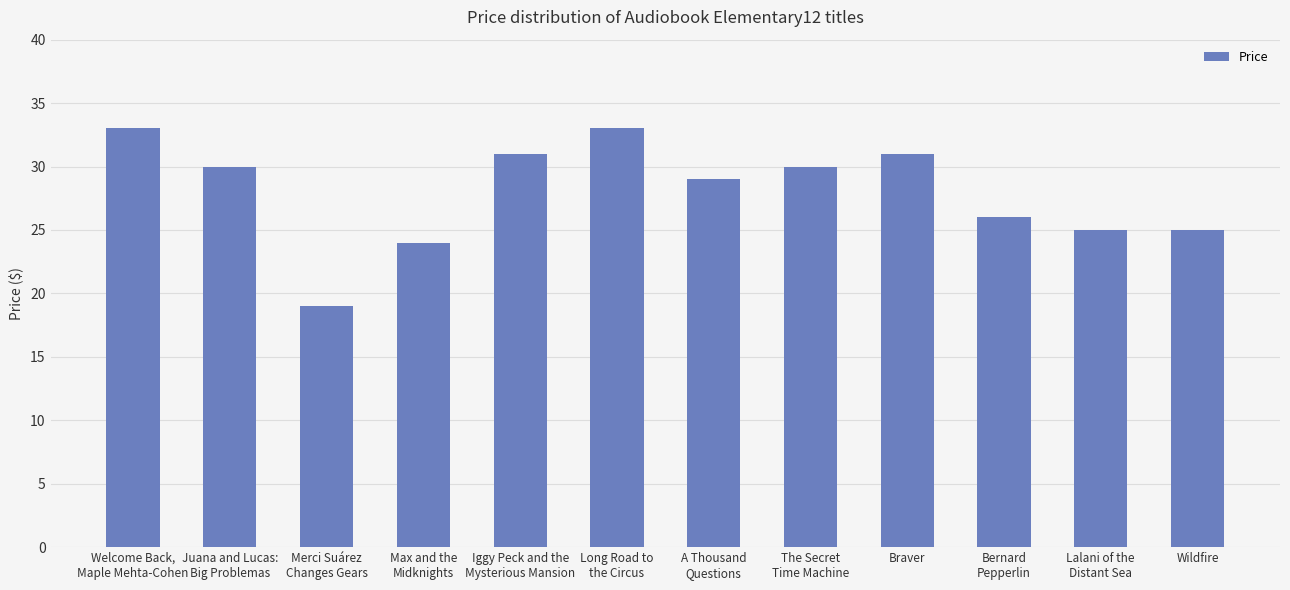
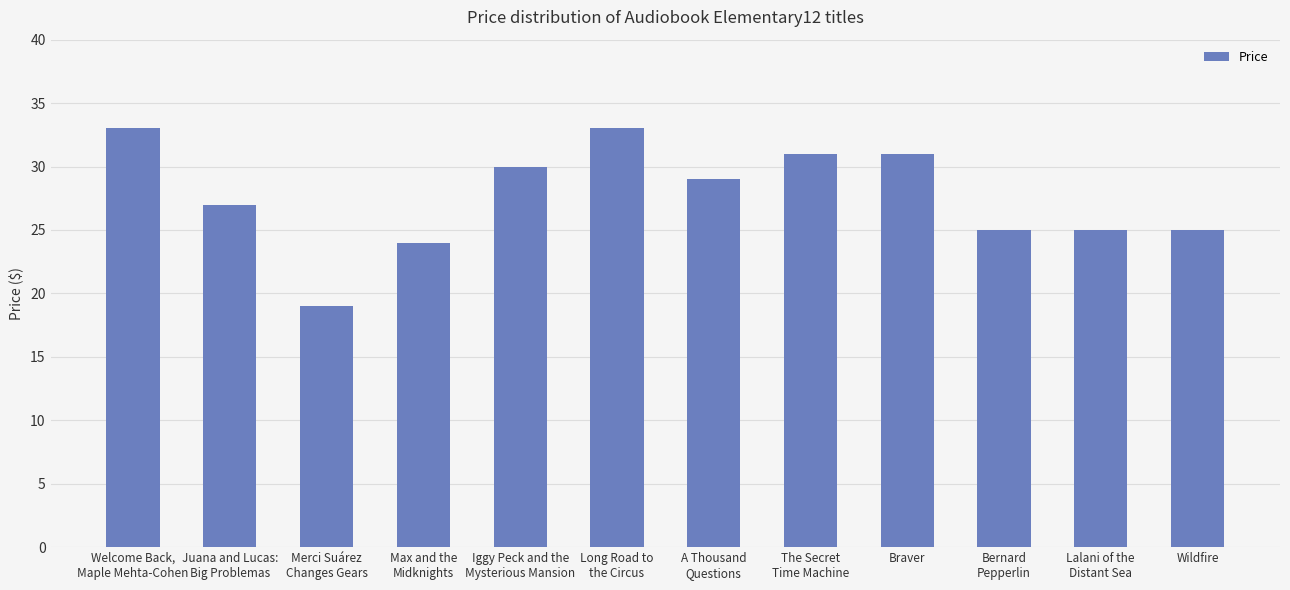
  {
    "Welcome Back, Maple Mehta-Cohen": 33,
-   "Juana and Lucas: Big Problemas": 30,
+   "Juana and Lucas: Big Problemas": 27,
    "Merci Suárez Changes Gears": 19,
    "Max and the Midknights": 24,
-   "Iggy Peck and the Mysterious Mansion": 31,
+   "Iggy Peck and the Mysterious Mansion": 30,
    "Long Road to the Circus": 33,
    "A Thousand Questions": 29,
-   "The Secret Time Machine": 30,
+   "The Secret Time Machine": 31,
    "Braver": 31,
-   "Bernard Pepperlin": 26,
+   "Bernard Pepperlin": 25,
    "Lalani of the Distant Sea": 25,
    "Wildfire": 25
  }
